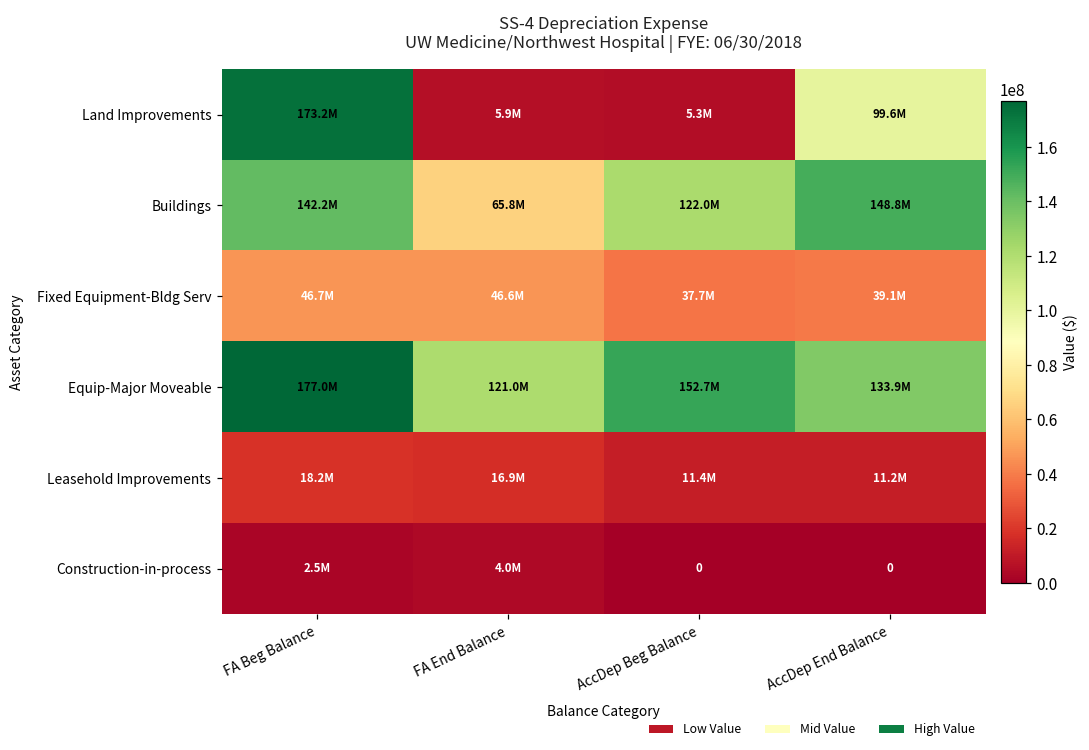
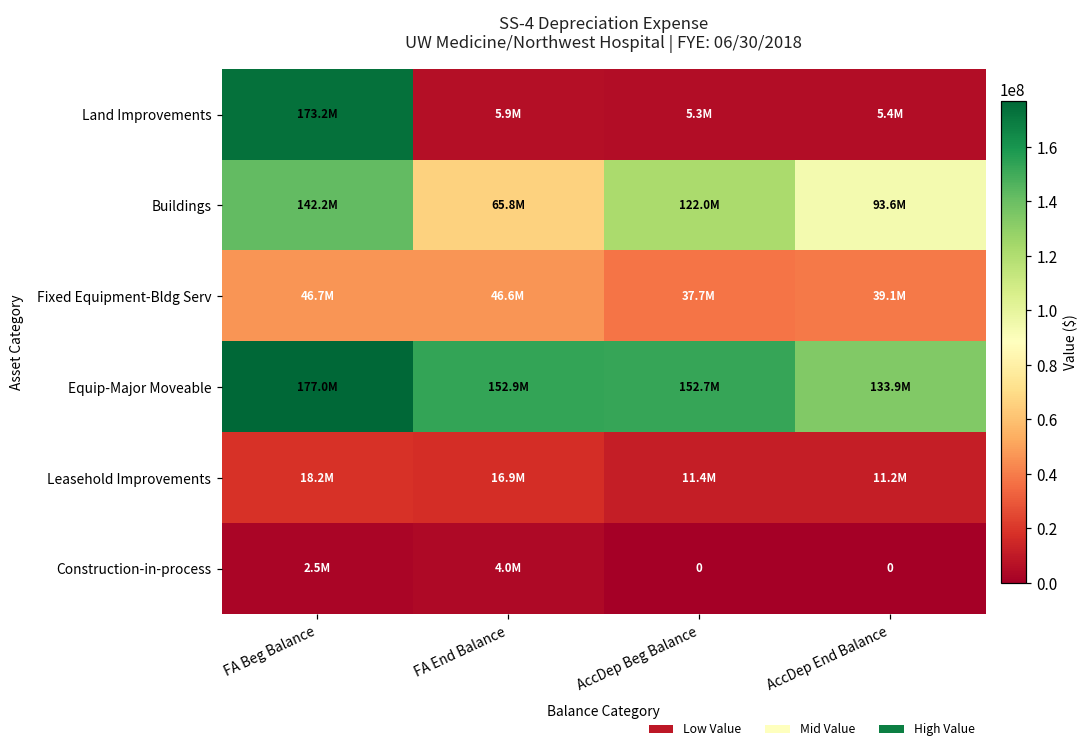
  {
    "Land Improvements": {
      "FA Beg Balance": "173.2M",
      "FA End Balance": "5.9M",
      "AccDep Beg Balance": "5.3M",
-     "AccDep End Balance": "99.6M"
+     "AccDep End Balance": "5.4M"
    },
    "Buildings": {
      "FA Beg Balance": "142.2M",
      "FA End Balance": "65.8M",
      "AccDep Beg Balance": "122.0M",
-     "AccDep End Balance": "148.8M"
+     "AccDep End Balance": "93.6M"
    },
    "Fixed Equipment-Bldg Serv": {
      "FA Beg Balance": "46.7M",
      "FA End Balance": "46.6M",
      "AccDep Beg Balance": "37.7M",
      "AccDep End Balance": "39.1M"
    },
    "Equip-Major Moveable": {
      "FA Beg Balance": "177.0M",
-     "FA End Balance": "121.0M",
+     "FA End Balance": "152.9M",
      "AccDep Beg Balance": "152.7M",
      "AccDep End Balance": "133.9M"
    },
    "Leasehold Improvements": {
      "FA Beg Balance": "18.2M",
      "FA End Balance": "16.9M",
      "AccDep Beg Balance": "11.4M",
      "AccDep End Balance": "11.2M"
    },
    "Construction-in-process": {
      "FA Beg Balance": "2.5M",
      "FA End Balance": "4.0M",
      "AccDep Beg Balance": "0",
      "AccDep End Balance": "0"
    }
  }
